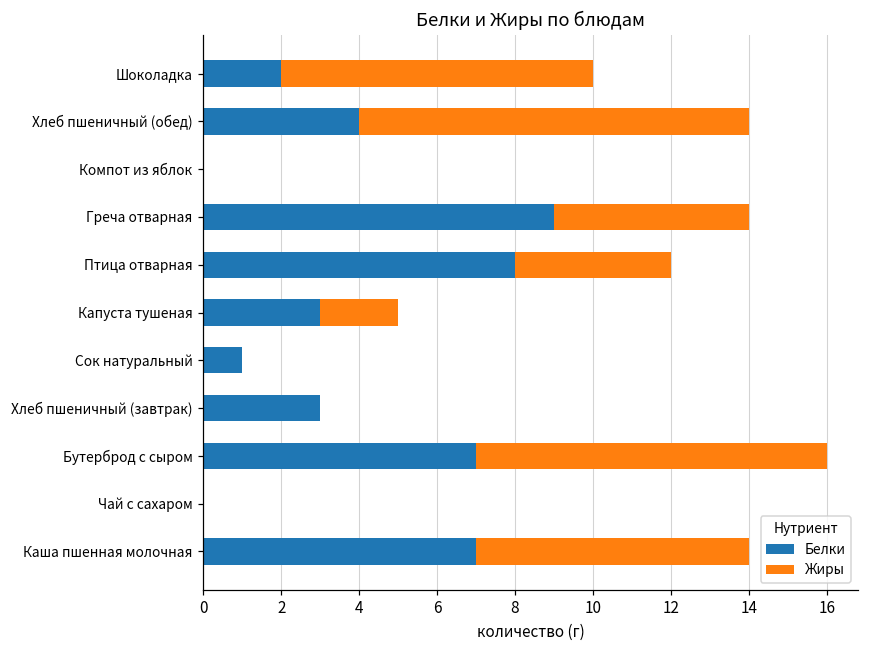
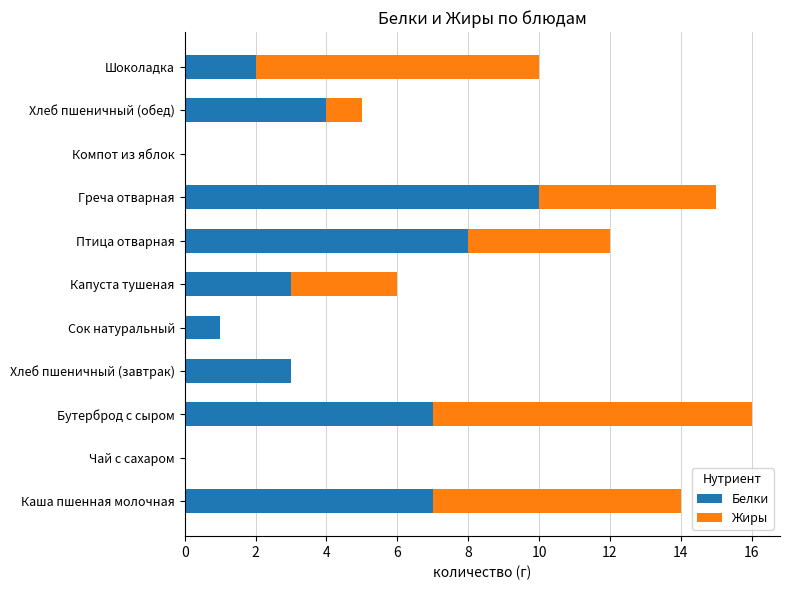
  {
    "Белки": {
      "Шоколадка": 2,
      "Хлеб пшеничный (обед)": 4,
      "Компот из яблок": 0,
-     "Греча отварная": 9,
+     "Греча отварная": 10,
      "Птица отварная": 8,
      "Капуста тушеная": 3,
      "Сок натуральный": 1,
      "Хлеб пшеничный (завтрак)": 3,
      "Бутерброд с сыром": 7,
      "Чай с сахаром": 0,
      "Каша пшенная молочная": 7
    },
    "Жиры": {
      "Шоколадка": 8,
-     "Хлеб пшеничный (обед)": 10,
+     "Хлеб пшеничный (обед)": 1,
      "Компот из яблок": 0,
      "Греча отварная": 5,
      "Птица отварная": 4,
-     "Капуста тушеная": 2,
+     "Капуста тушеная": 3,
      "Сок натуральный": 0,
      "Хлеб пшеничный (завтрак)": 0,
      "Бутерброд с сыром": 9,
      "Чай с сахаром": 0,
      "Каша пшенная молочная": 7
    }
  }
